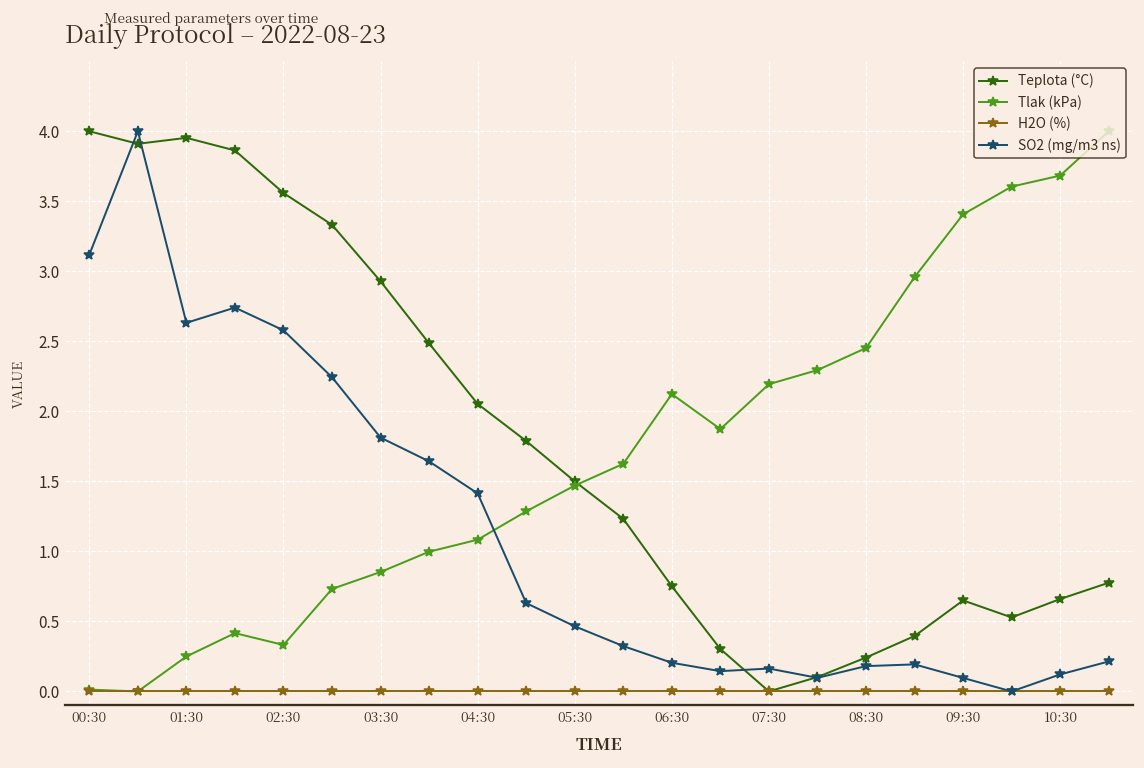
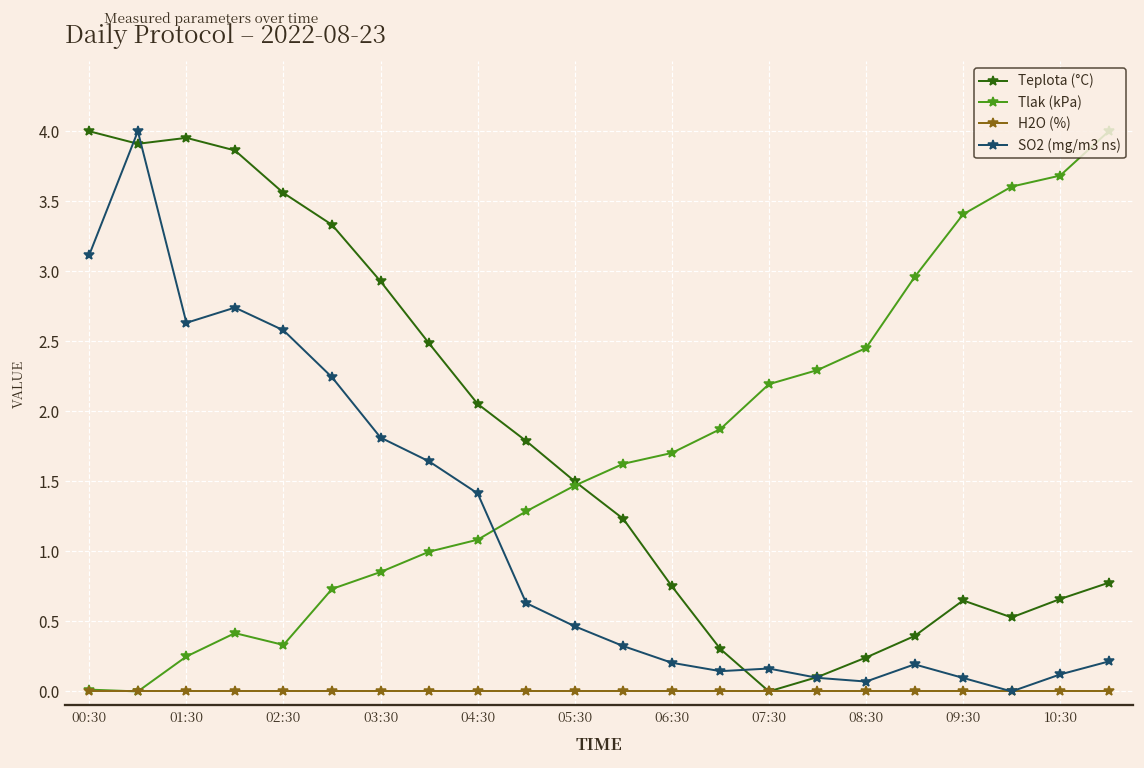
  {
    "Teplota (°C)": {
      "00:30": 4.00,
      "01:30": 3.95,
      "02:30": 3.56,
      "03:30": 2.93,
      "04:30": 2.05,
      "05:30": 1.50,
      "06:30": 0.75,
      "08:30": 0.24,
      "09:30": 0.65,
      "10:30": 0.66
    },
    "Tlak (kPa)": {
      "01:30": 0.25,
      "02:30": 0.33,
      "03:30": 0.85,
      "04:30": 1.08,
      "05:30": 1.47,
-     "06:30": 2.12,
+     "06:30": 1.70,
      "07:30": 2.19,
      "08:30": 2.45,
      "09:30": 3.41,
      "10:30": 3.68
    },
    "H2O (%)": {
      "01:30": 0.00,
      "02:30": 0.00,
      "03:30": 0.00,
      "04:30": 0.00,
      "05:30": 0.00,
      "06:30": 0.00,
      "08:30": 0.00,
      "09:30": 0.00,
      "10:30": 0.00
    },
    "SO2 (mg/m3 ns)": {
      "00:30": 3.12,
      "01:30": 2.63,
      "02:30": 2.58,
      "03:30": 1.81,
      "04:30": 1.41,
      "05:30": 0.47,
      "06:30": 0.20,
      "07:30": 0.16,
-     "08:30": 0.18,
+     "08:30": 0.07,
      "09:30": 0.10,
      "10:30": 0.12
    }
  }
